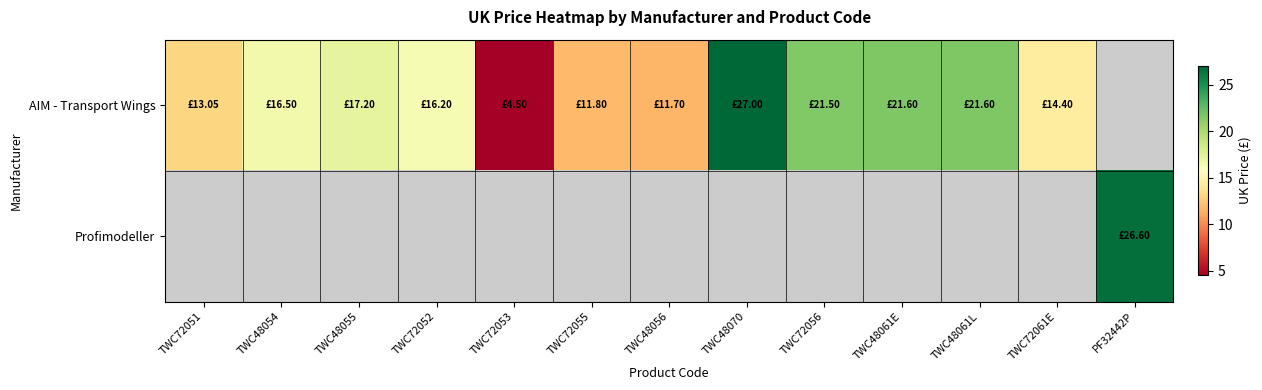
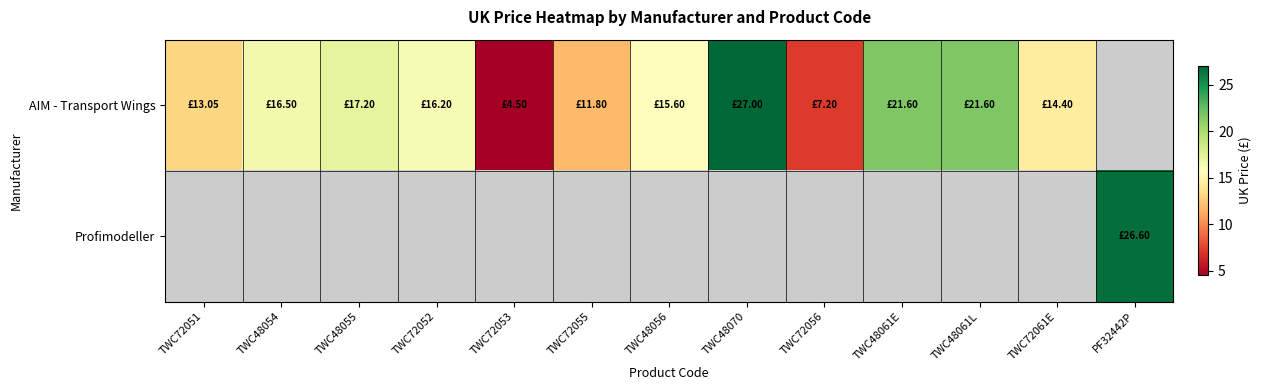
  {
    "AIM - Transport Wings": {
      "TWC72051": "£13.05",
      "TWC48054": "£16.50",
      "TWC48055": "£17.20",
      "TWC72052": "£16.20",
      "TWC72053": "£4.50",
      "TWC72055": "£11.80",
-     "TWC48056": "£11.70",
+     "TWC48056": "£15.60",
      "TWC48070": "£27.00",
-     "TWC72056": "£21.50",
+     "TWC72056": "£7.20",
      "TWC48061E": "£21.60",
      "TWC48061L": "£21.60",
      "TWC72061E": "£14.40"
    },
    "Profimodeller": {
      "PF32442P": "£26.60"
    }
  }
